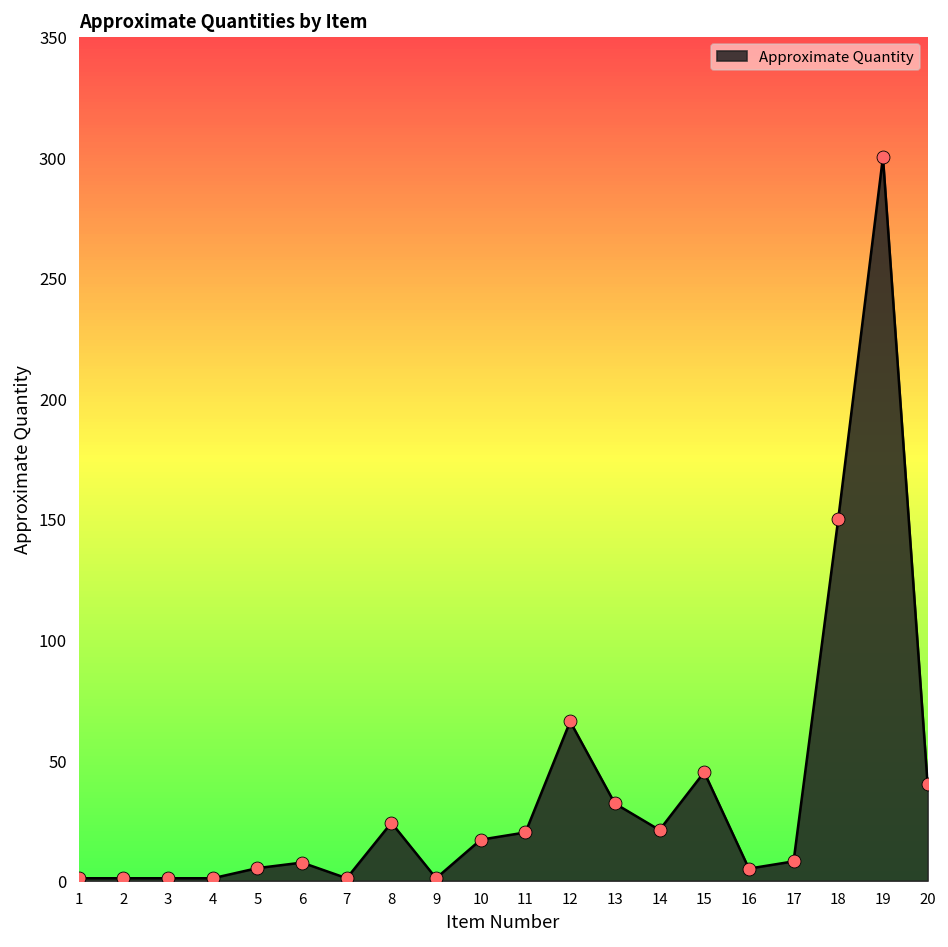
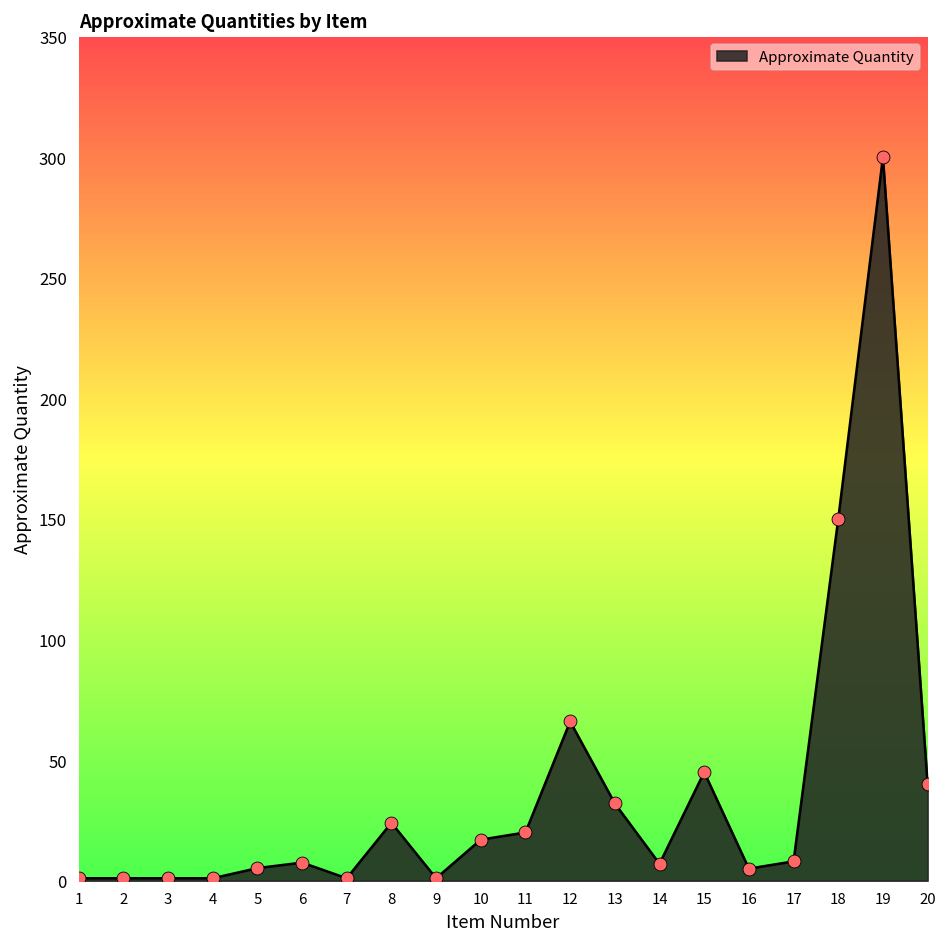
  {
    "1": 1,
    "2": 1,
    "3": 1,
    "4": 1,
    "5": 5,
    "6": 8,
    "7": 1,
    "8": 24,
    "9": 1,
    "10": 17,
    "11": 20,
    "12": 66,
    "13": 32,
-   "14": 21,
+   "14": 7,
    "15": 45,
    "16": 5,
    "17": 8,
    "18": 150,
    "19": 300,
    "20": 40
  }
